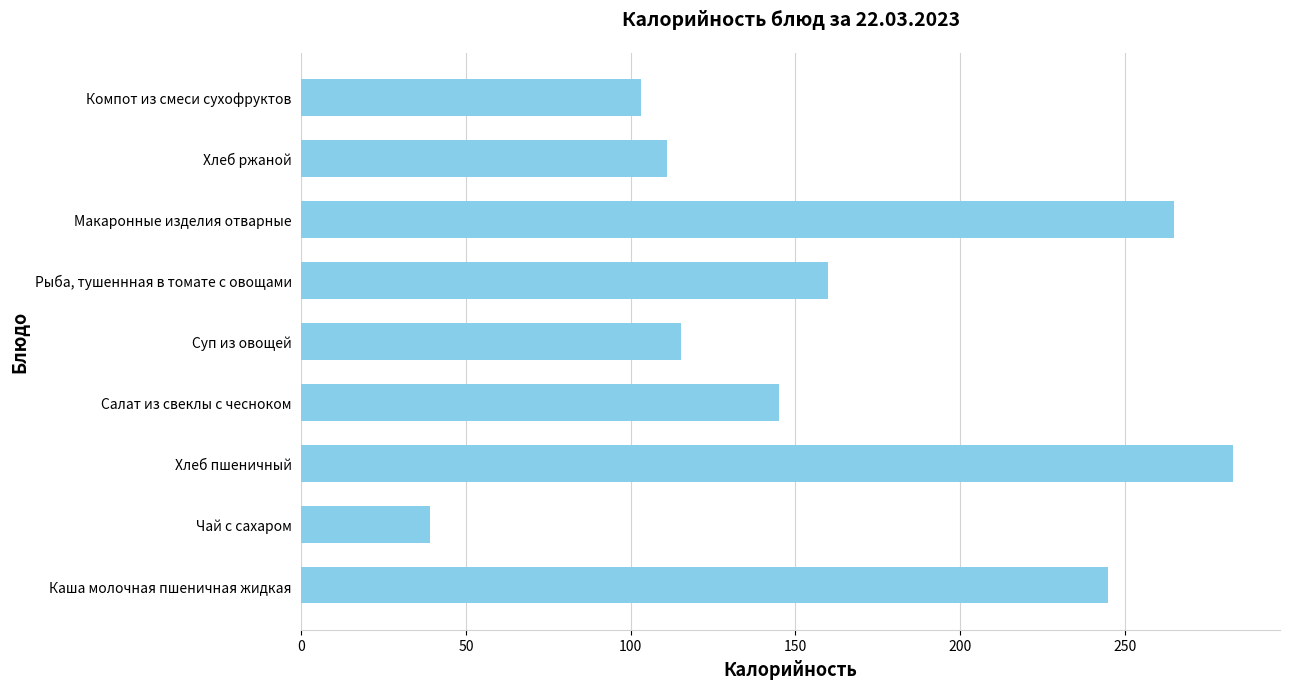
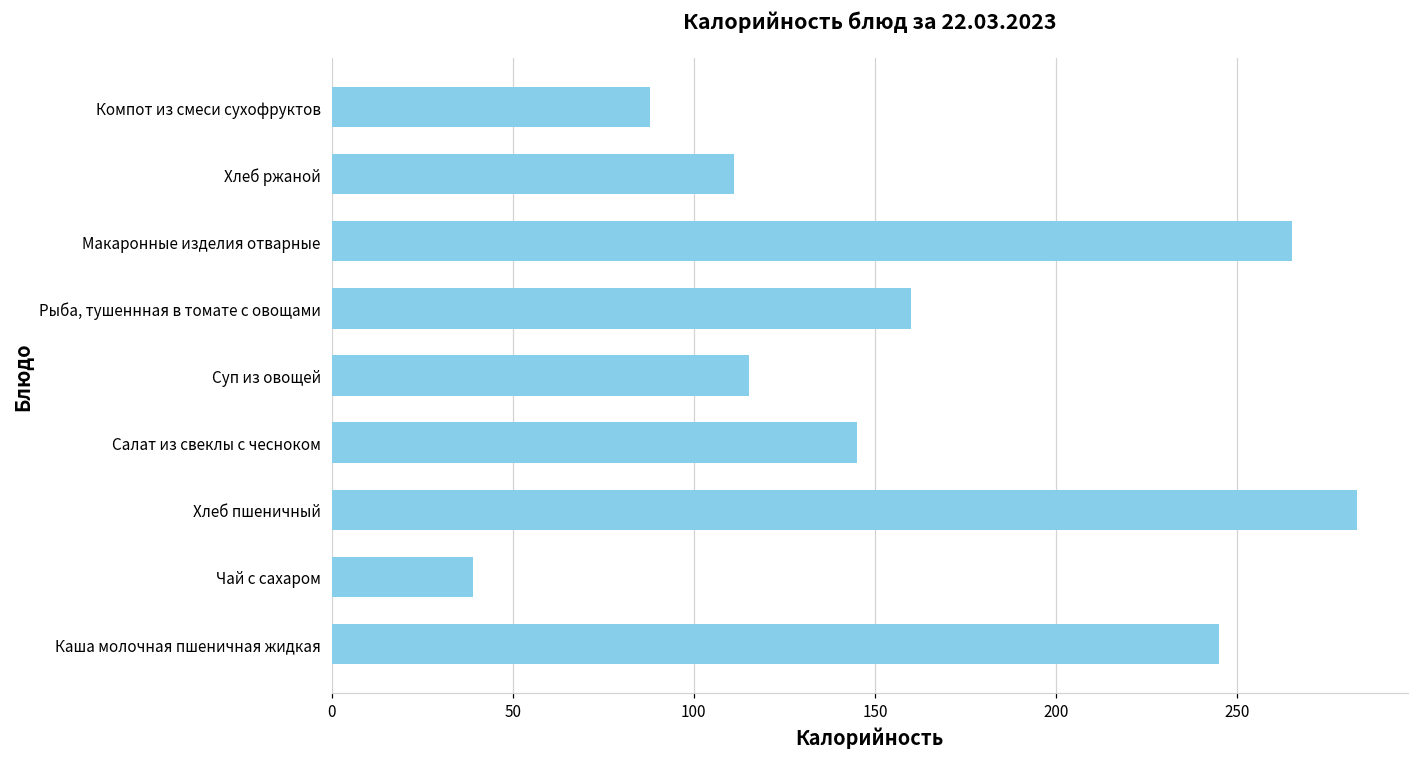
  {
-   "Компот из смеси сухофруктов": 103,
+   "Компот из смеси сухофруктов": 88,
    "Хлеб ржаной": 111,
    "Макаронные изделия отварные": 265,
    "Рыба, тушеннная в томате с овощами": 160,
    "Суп из овощей": 115,
    "Салат из свеклы с чесноком": 145,
    "Хлеб пшеничный": 283,
    "Чай с сахаром": 39,
    "Каша молочная пшеничная жидкая": 245
  }
